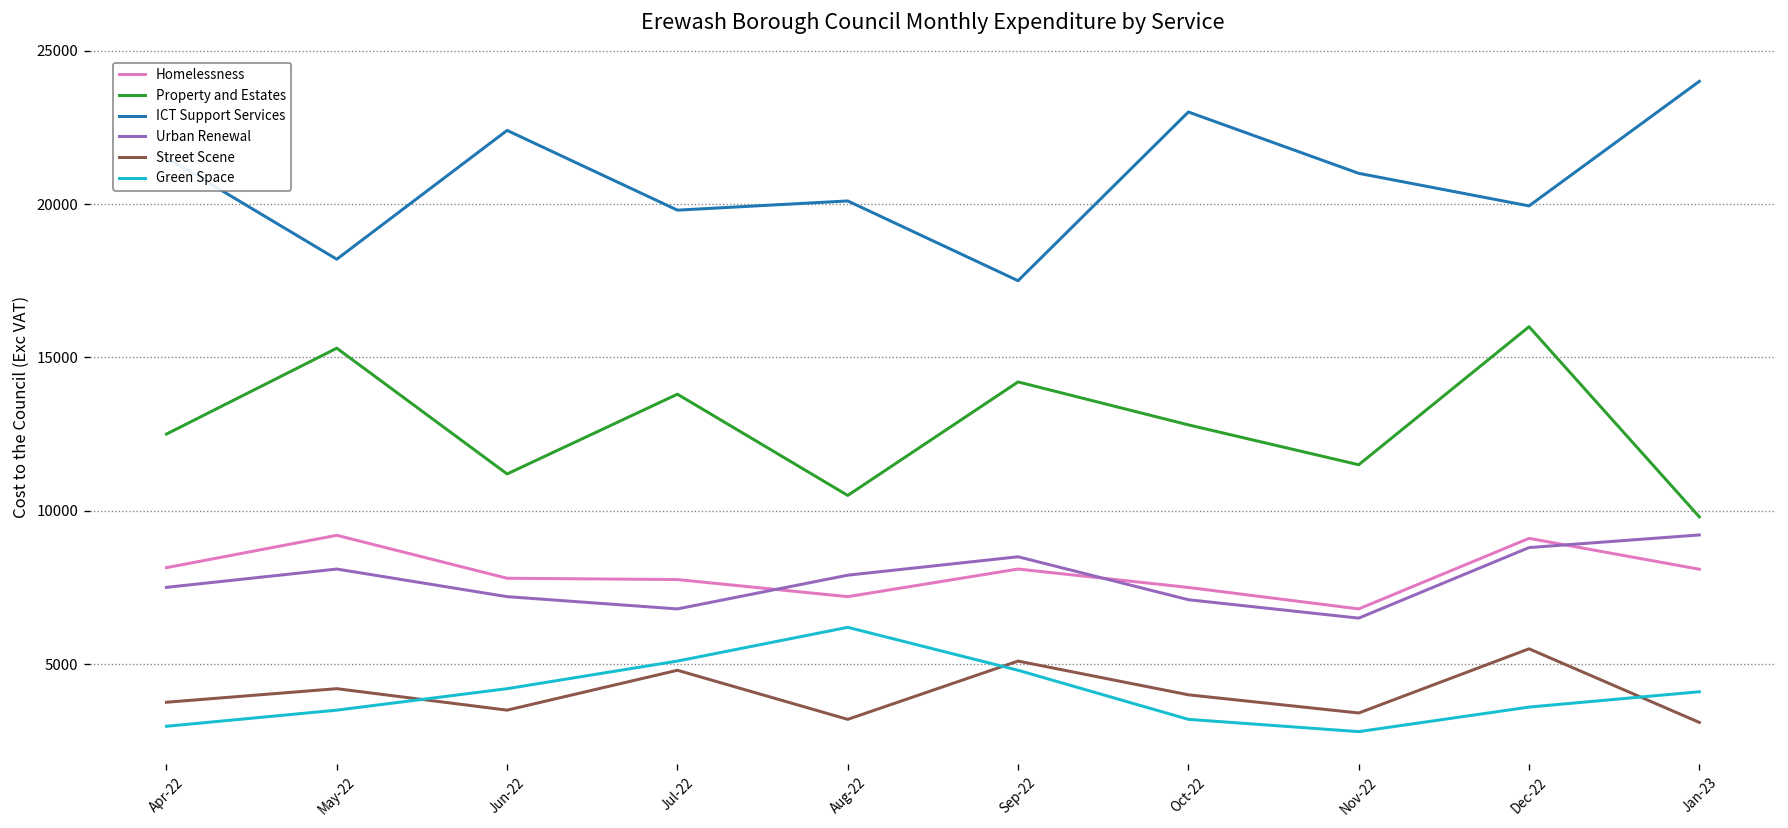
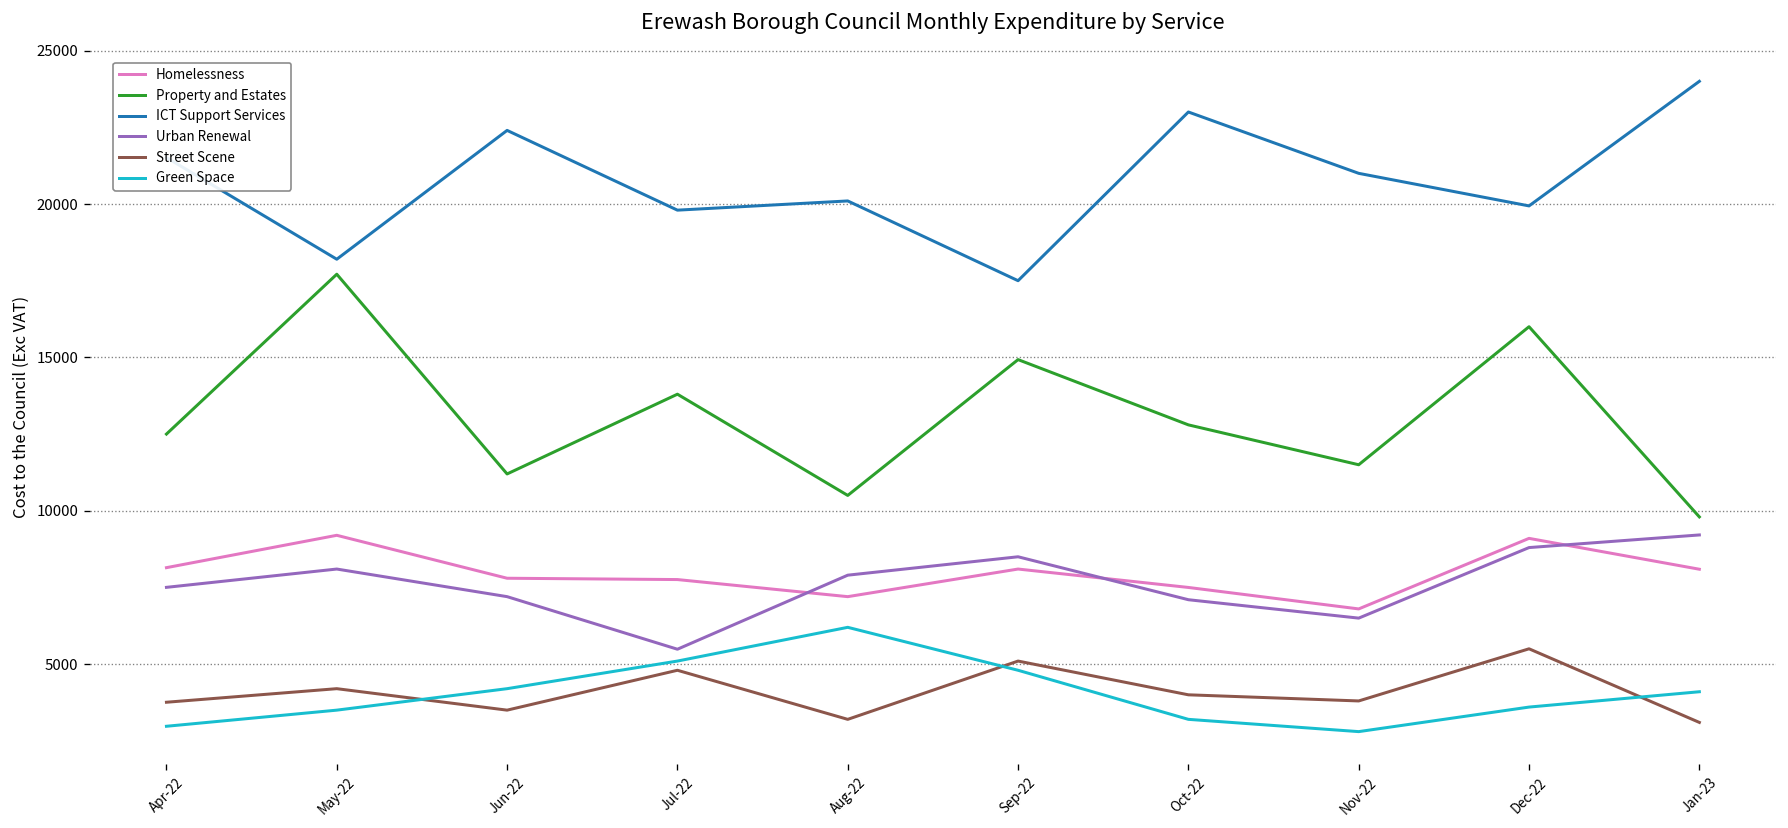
  {
    "Homelessness": {
      "Apr-22": 8100,
      "May-22": 9200,
      "Jun-22": 7800,
      "Jul-22": 7800,
      "Aug-22": 7200,
      "Sep-22": 8100,
      "Oct-22": 7500,
      "Nov-22": 6800,
      "Dec-22": 9100,
      "Jan-23": 8100
    },
    "Property and Estates": {
      "Apr-22": 12500,
-     "May-22": 15300,
+     "May-22": 17700,
      "Jun-22": 11200,
      "Jul-22": 13800,
      "Aug-22": 10500,
-     "Sep-22": 14200,
+     "Sep-22": 14900,
      "Oct-22": 12800,
      "Nov-22": 11500,
      "Dec-22": 16000,
      "Jan-23": 9800
    },
    "ICT Support Services": {
      "May-22": 18200,
      "Jun-22": 22400,
      "Jul-22": 19800,
      "Aug-22": 20100,
      "Sep-22": 17500,
      "Oct-22": 23000,
      "Nov-22": 21000,
      "Dec-22": 19900,
      "Jan-23": 24000
    },
    "Urban Renewal": {
      "Apr-22": 7500,
      "May-22": 8100,
      "Jun-22": 7200,
-     "Jul-22": 6800,
+     "Jul-22": 5500,
      "Aug-22": 7900,
      "Sep-22": 8500,
      "Oct-22": 7100,
      "Nov-22": 6500,
      "Dec-22": 8800,
      "Jan-23": 9200
    },
    "Street Scene": {
      "Apr-22": 3800,
      "May-22": 4200,
      "Jun-22": 3500,
      "Jul-22": 4800,
      "Aug-22": 3200,
      "Sep-22": 5100,
      "Oct-22": 4000,
-     "Nov-22": 3400,
+     "Nov-22": 3800,
      "Dec-22": 5500,
      "Jan-23": 3100
    },
    "Green Space": {
      "Apr-22": 3000,
      "May-22": 3500,
      "Jun-22": 4200,
      "Jul-22": 5100,
      "Aug-22": 6200,
      "Sep-22": 4800,
      "Oct-22": 3200,
      "Nov-22": 2800,
      "Dec-22": 3600,
      "Jan-23": 4100
    }
  }
